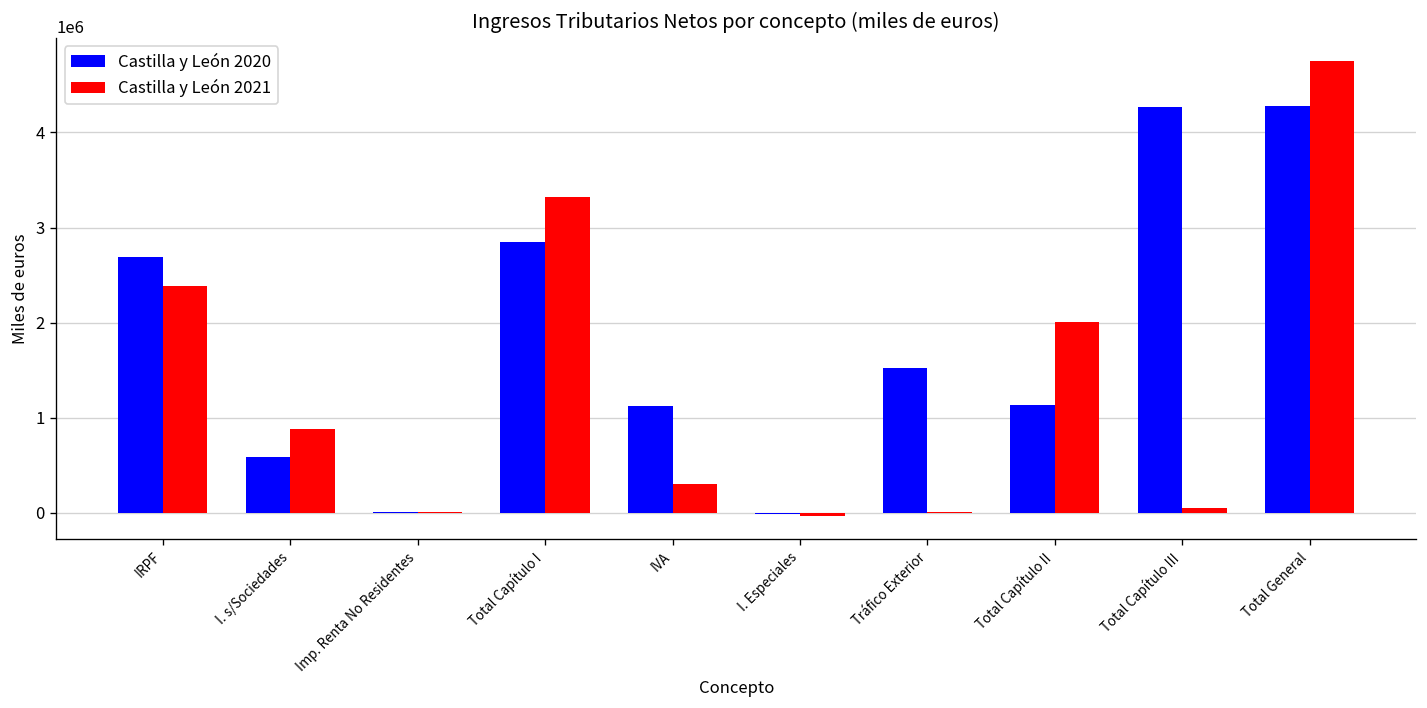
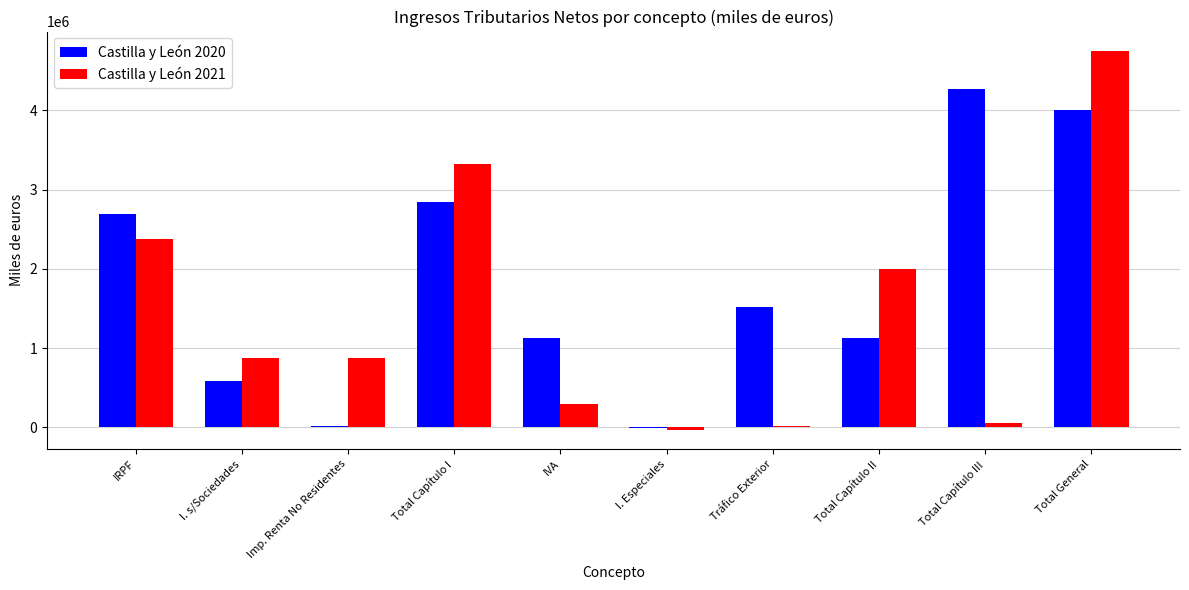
  {
    "Castilla y León 2020": {
      "IRPF": 2700000,
      "I. s/Sociedades": 600000,
      "Total Capítulo I": 2800000,
      "IVA": 1100000,
      "Tráfico Exterior": 1500000,
      "Total Capítulo II": 1100000,
      "Total Capítulo III": 4300000,
-     "Total General": 4300000
+     "Total General": 4000000
    },
    "Castilla y León 2021": {
      "IRPF": 2400000,
      "I. s/Sociedades": 900000,
-     "Imp. Renta No Residentes": 0,
+     "Imp. Renta No Residentes": 900000,
      "Total Capítulo I": 3300000,
      "IVA": 300000,
      "I. Especiales": 0,
      "Total Capítulo II": 2000000,
      "Total Capítulo III": 100000,
      "Total General": 4800000
    }
  }
